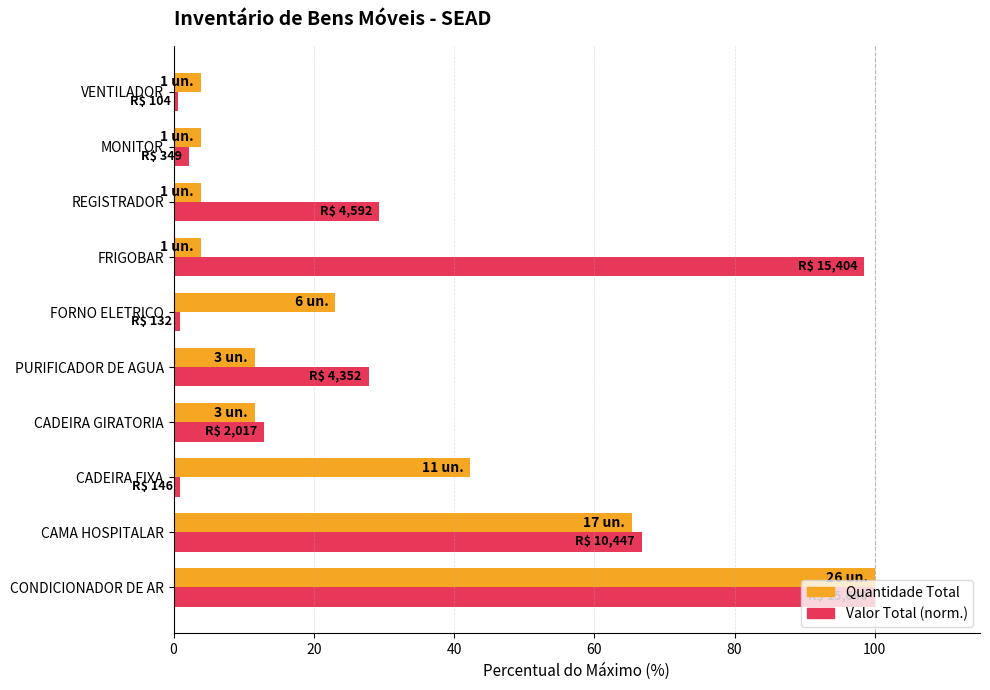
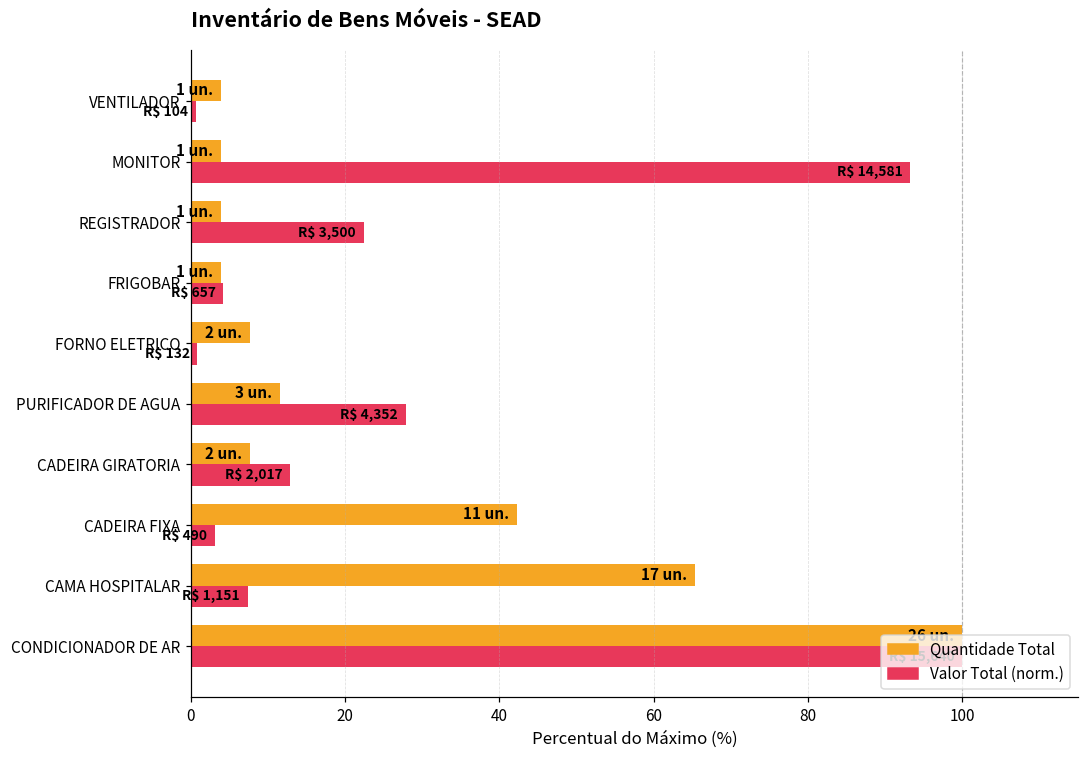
  {
    "Quantidade Total": {
-     "FORNO ELETRICO": "6",
-     "CADEIRA GIRATORIA": "3"
+     "FORNO ELETRICO": "2",
+     "CADEIRA GIRATORIA": "2"
    },
    "Valor Total (norm.)": {
      "VENTILADOR": "1",
-     "MONITOR": "349",
-     "REGISTRADOR": "4,592",
-     "FRIGOBAR": "15,404",
-     "CADEIRA FIXA": "146",
-     "CAMA HOSPITALAR": "10,447"
+     "MONITOR": "14,581",
+     "REGISTRADOR": "3,500",
+     "FRIGOBAR": "657",
+     "CADEIRA FIXA": "490",
+     "CAMA HOSPITALAR": "1,151"
    }
  }
